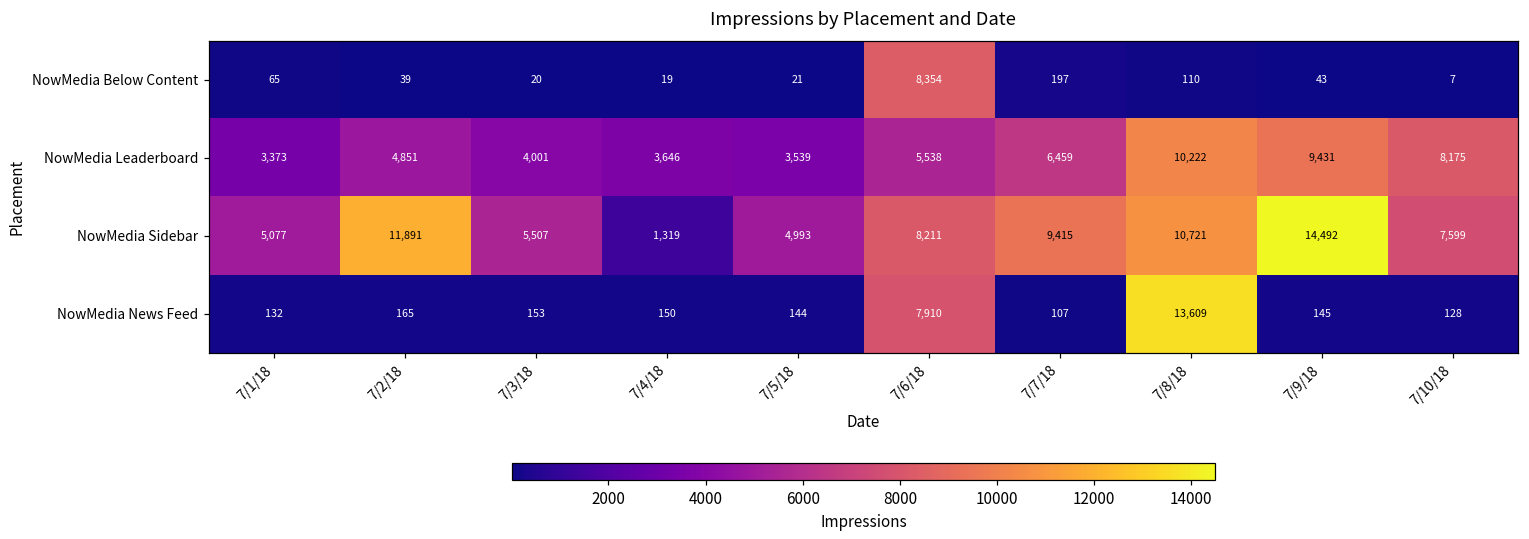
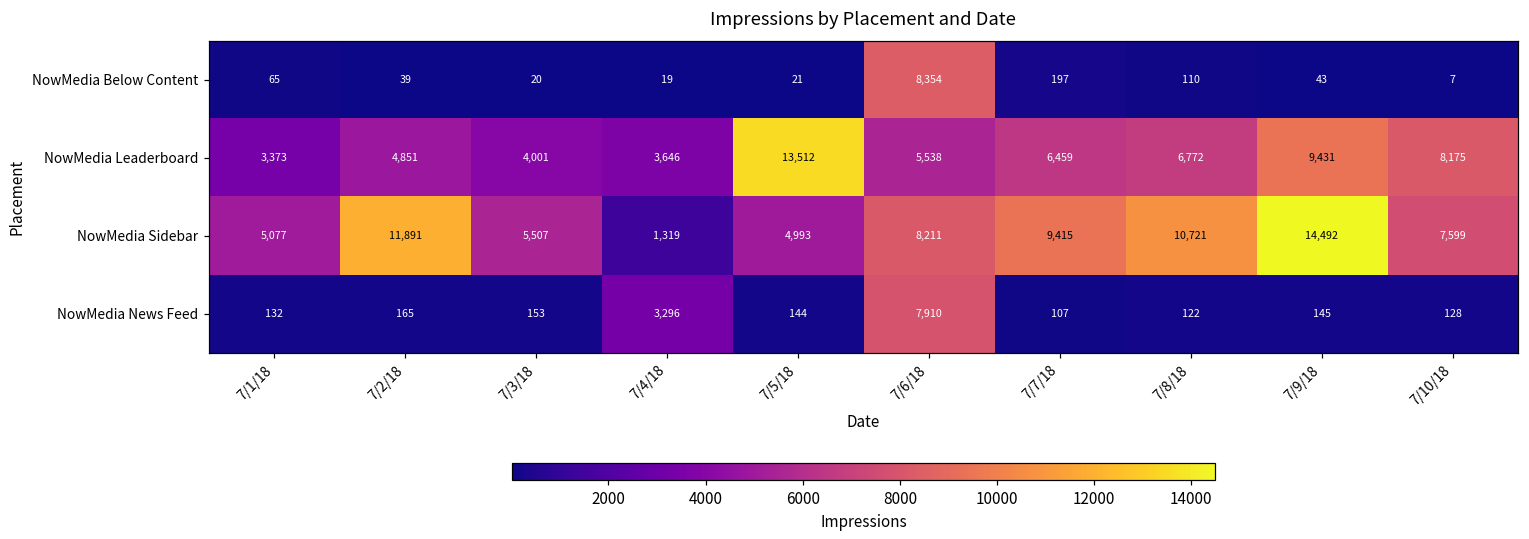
  {
    "NowMedia Below Content": {
      "7/1/18": "65",
      "7/2/18": "39",
      "7/3/18": "20",
      "7/4/18": "19",
      "7/5/18": "21",
      "7/6/18": "8,354",
      "7/7/18": "197",
      "7/8/18": "110",
      "7/9/18": "43",
      "7/10/18": "7"
    },
    "NowMedia Leaderboard": {
      "7/1/18": "3,373",
      "7/2/18": "4,851",
      "7/3/18": "4,001",
      "7/4/18": "3,646",
-     "7/5/18": "3,539",
+     "7/5/18": "13,512",
      "7/6/18": "5,538",
      "7/7/18": "6,459",
-     "7/8/18": "10,222",
+     "7/8/18": "6,772",
      "7/9/18": "9,431",
      "7/10/18": "8,175"
    },
    "NowMedia Sidebar": {
      "7/1/18": "5,077",
      "7/2/18": "11,891",
      "7/3/18": "5,507",
      "7/4/18": "1,319",
      "7/5/18": "4,993",
      "7/6/18": "8,211",
      "7/7/18": "9,415",
      "7/8/18": "10,721",
      "7/9/18": "14,492",
      "7/10/18": "7,599"
    },
    "NowMedia News Feed": {
      "7/1/18": "132",
      "7/2/18": "165",
      "7/3/18": "153",
-     "7/4/18": "150",
+     "7/4/18": "3,296",
      "7/5/18": "144",
      "7/6/18": "7,910",
      "7/7/18": "107",
-     "7/8/18": "13,609",
+     "7/8/18": "122",
      "7/9/18": "145",
      "7/10/18": "128"
    }
  }
